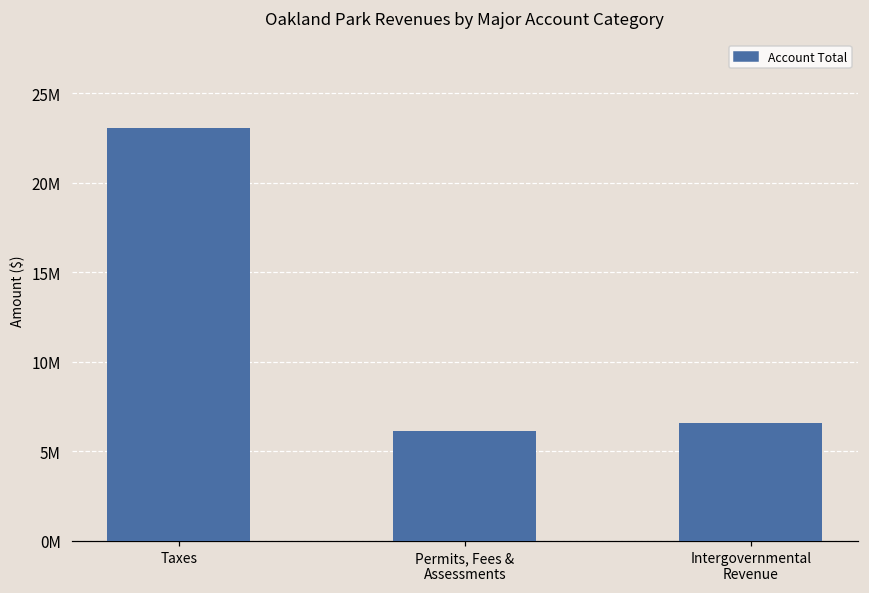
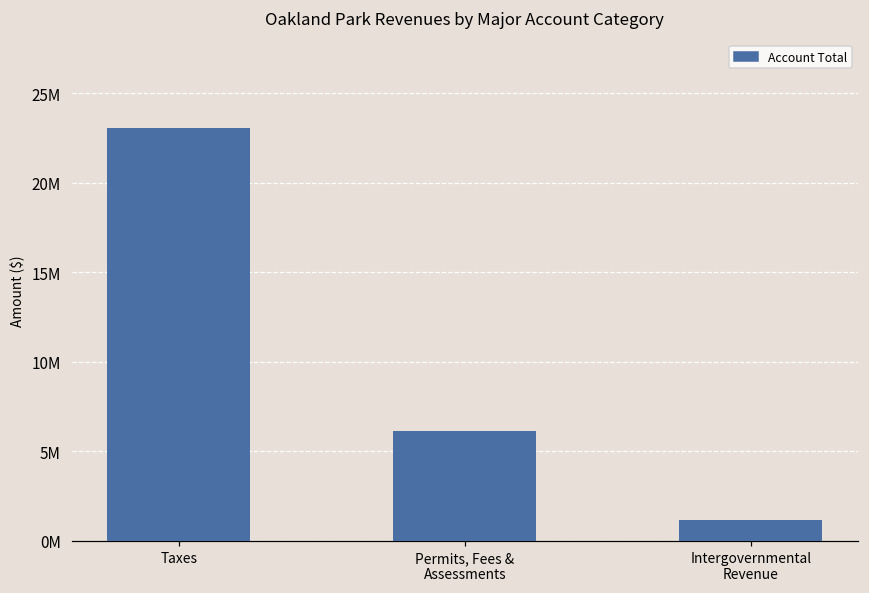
  {
    "Taxes": 23100000,
    "Permits, Fees & Assessments": 6100000,
-   "Intergovernmental Revenue": 6500000
+   "Intergovernmental Revenue": 1200000
  }
